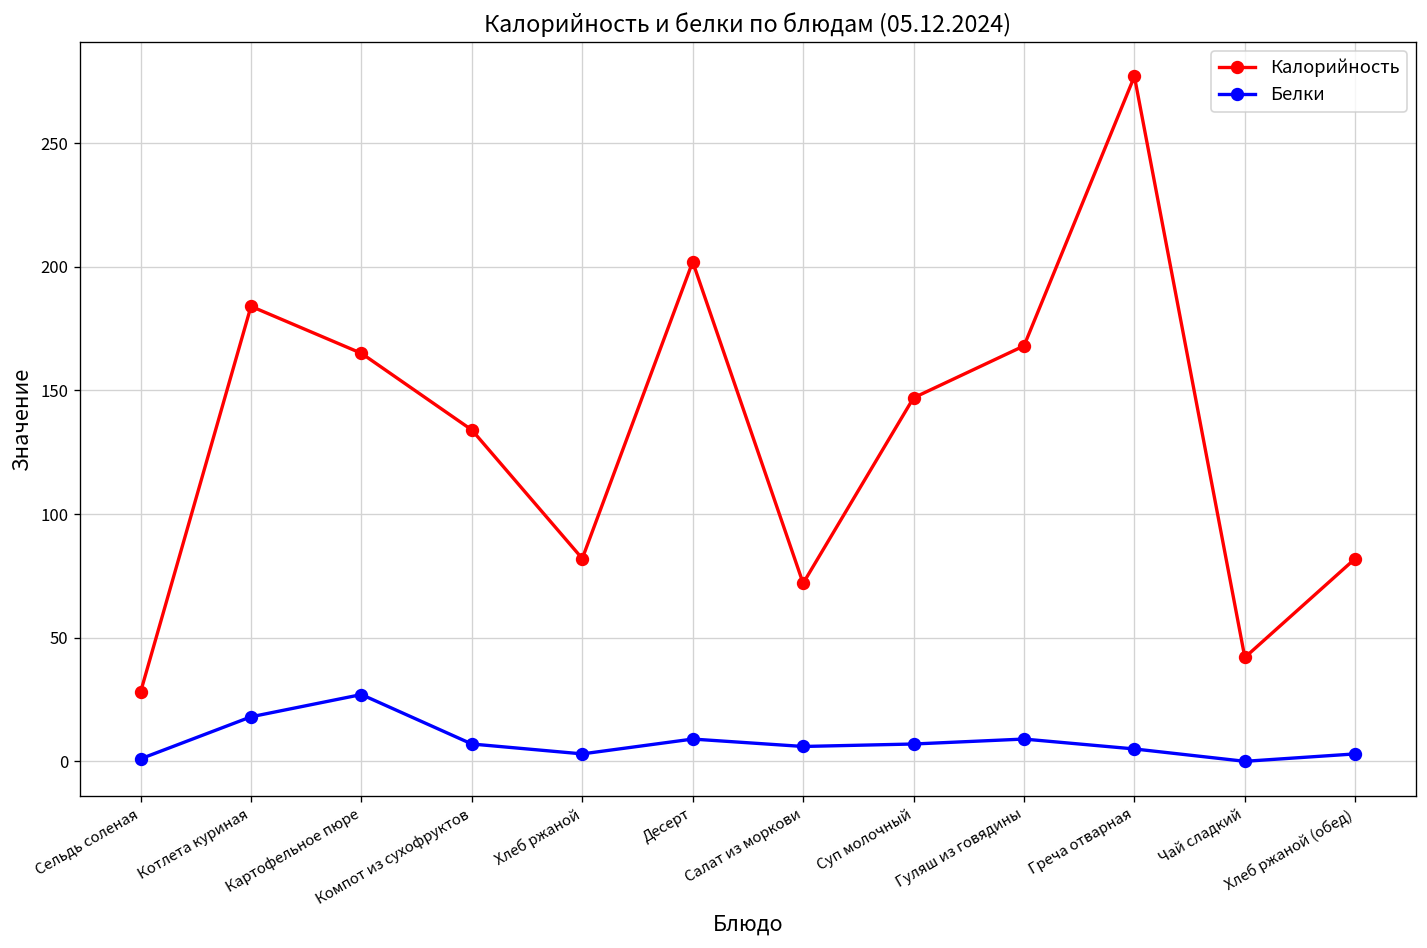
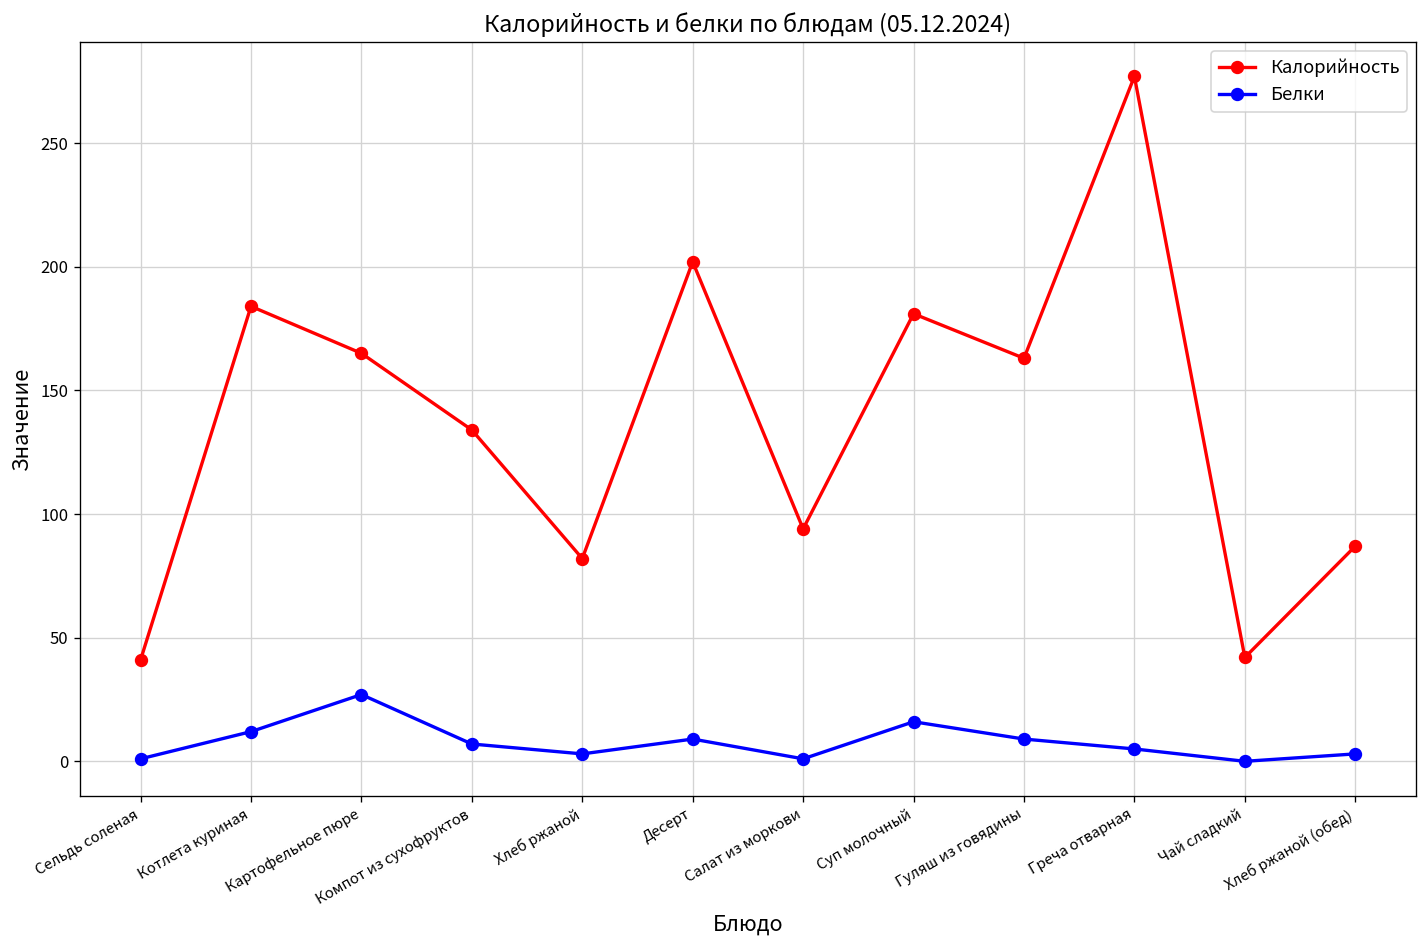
  {
    "Калорийность": {
-     "Сельдь соленая": 28,
+     "Сельдь соленая": 41,
      "Котлета куриная": 184,
      "Картофельное пюре": 165,
      "Компот из сухофруктов": 134,
      "Хлеб ржаной": 82,
      "Десерт": 202,
-     "Салат из моркови": 72,
-     "Суп молочный": 147,
-     "Гуляш из говядины": 168,
+     "Салат из моркови": 94,
+     "Суп молочный": 181,
+     "Гуляш из говядины": 163,
      "Греча отварная": 277,
      "Чай сладкий": 42,
-     "Хлеб ржаной (обед)": 82
+     "Хлеб ржаной (обед)": 87
    },
    "Белки": {
      "Сельдь соленая": 1,
-     "Котлета куриная": 18,
+     "Котлета куриная": 12,
      "Картофельное пюре": 27,
      "Компот из сухофруктов": 7,
      "Хлеб ржаной": 3,
      "Десерт": 9,
-     "Салат из моркови": 6,
-     "Суп молочный": 7,
+     "Салат из моркови": 1,
+     "Суп молочный": 16,
      "Гуляш из говядины": 9,
      "Греча отварная": 5,
      "Чай сладкий": 0,
      "Хлеб ржаной (обед)": 3
    }
  }
